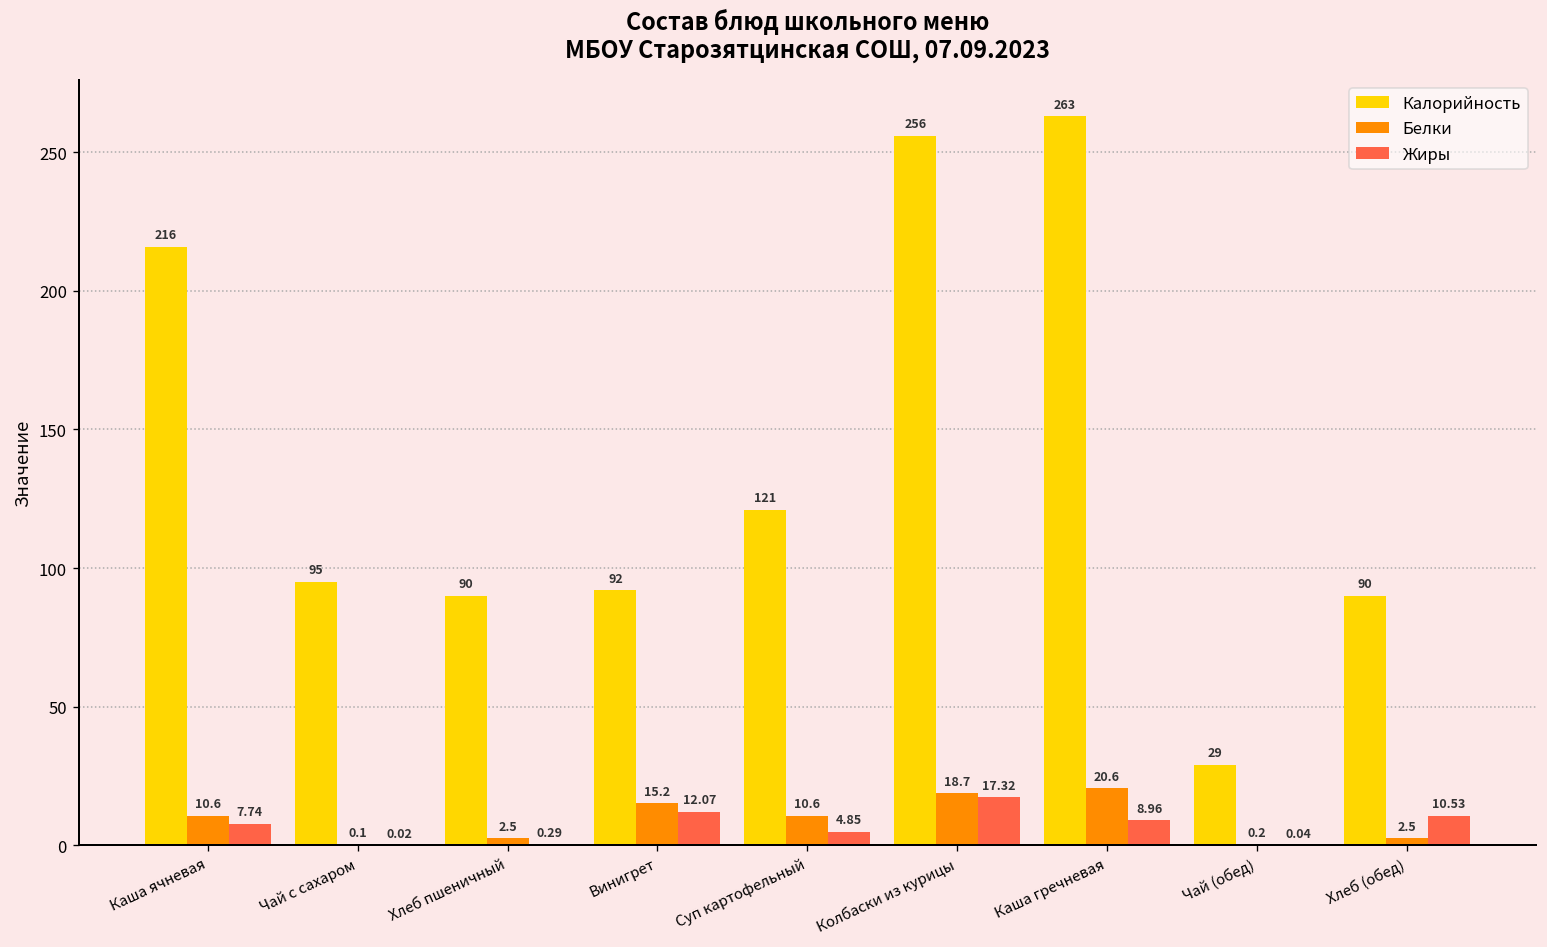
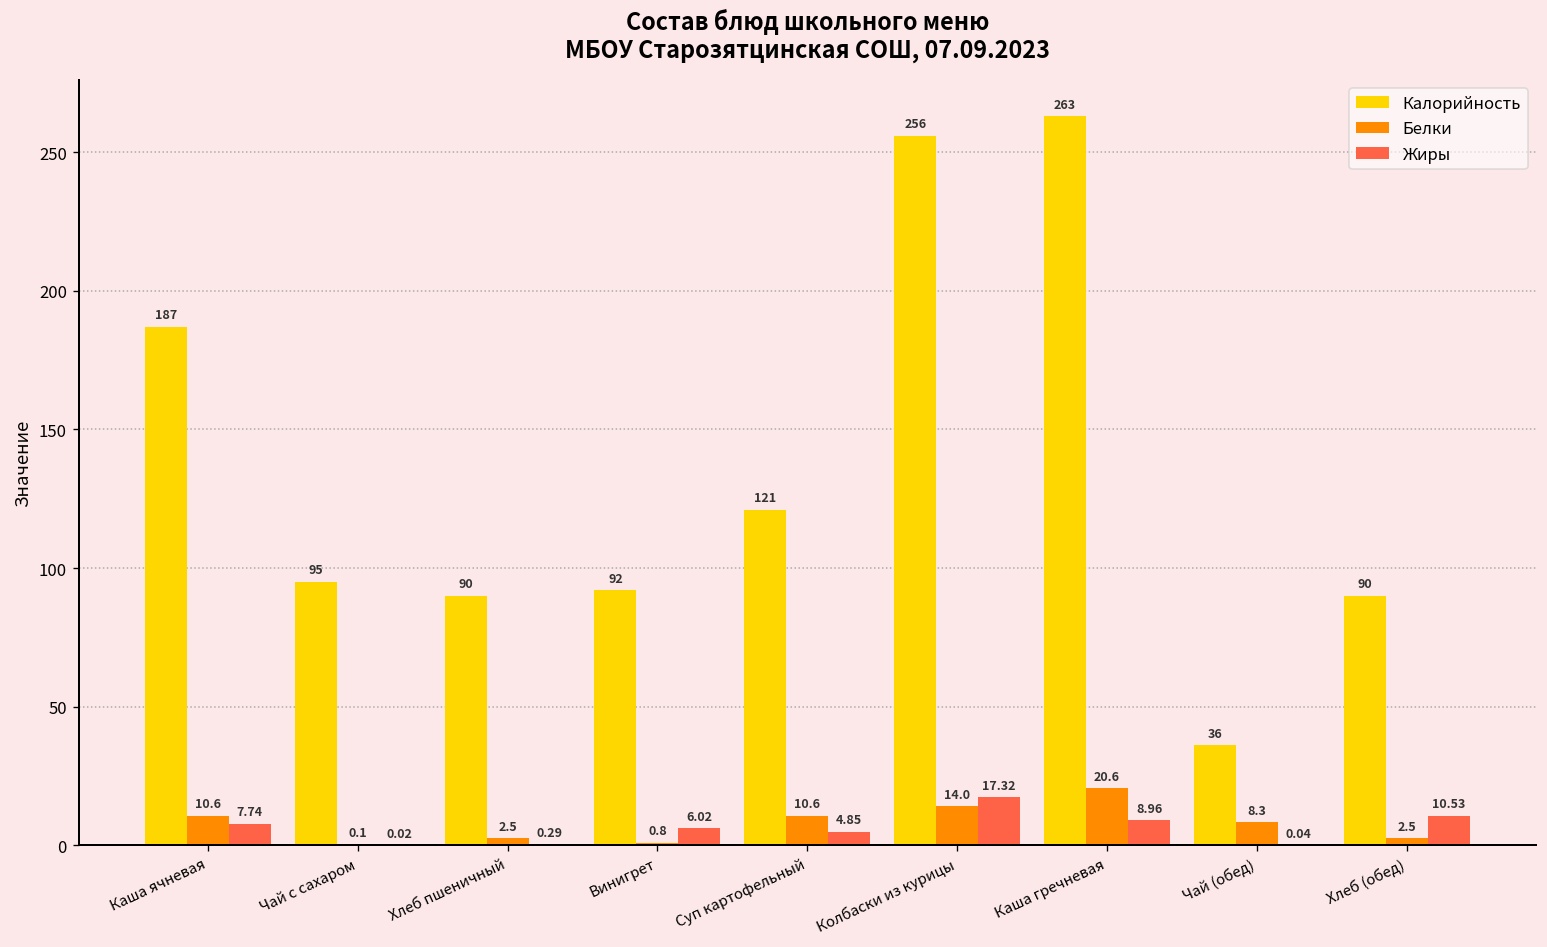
  {
    "Калорийность": {
-     "Каша ячневая": 216,
+     "Каша ячневая": 187,
      "Чай с сахаром": 95,
      "Хлеб пшеничный": 90,
      "Винигрет": 92,
      "Суп картофельный": 121,
      "Колбаски из курицы": 256,
      "Каша гречневая": 263,
-     "Чай (обед)": 29,
+     "Чай (обед)": 36,
      "Хлеб (обед)": 90
    },
    "Белки": {
      "Каша ячневая": 10.6,
      "Чай с сахаром": 0.1,
      "Хлеб пшеничный": 2.5,
-     "Винигрет": 15.2,
+     "Винигрет": 0.8,
      "Суп картофельный": 10.6,
-     "Колбаски из курицы": 18.7,
+     "Колбаски из курицы": 14.0,
      "Каша гречневая": 20.6,
-     "Чай (обед)": 0.2,
+     "Чай (обед)": 8.3,
      "Хлеб (обед)": 2.5
    },
    "Жиры": {
      "Каша ячневая": 7.74,
      "Чай с сахаром": 0.02,
      "Хлеб пшеничный": 0.29,
-     "Винигрет": 12.07,
+     "Винигрет": 6.02,
      "Суп картофельный": 4.85,
      "Колбаски из курицы": 17.32,
      "Каша гречневая": 8.96,
      "Чай (обед)": 0.04,
      "Хлеб (обед)": 10.53
    }
  }
